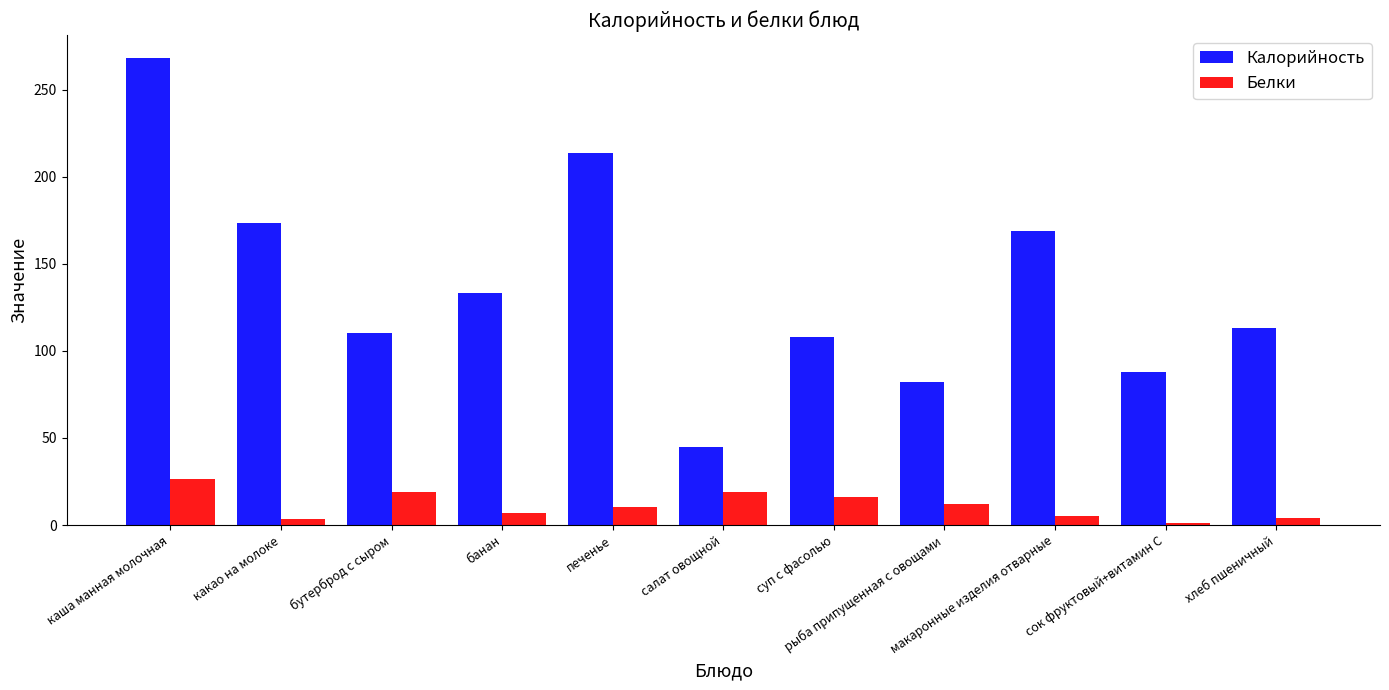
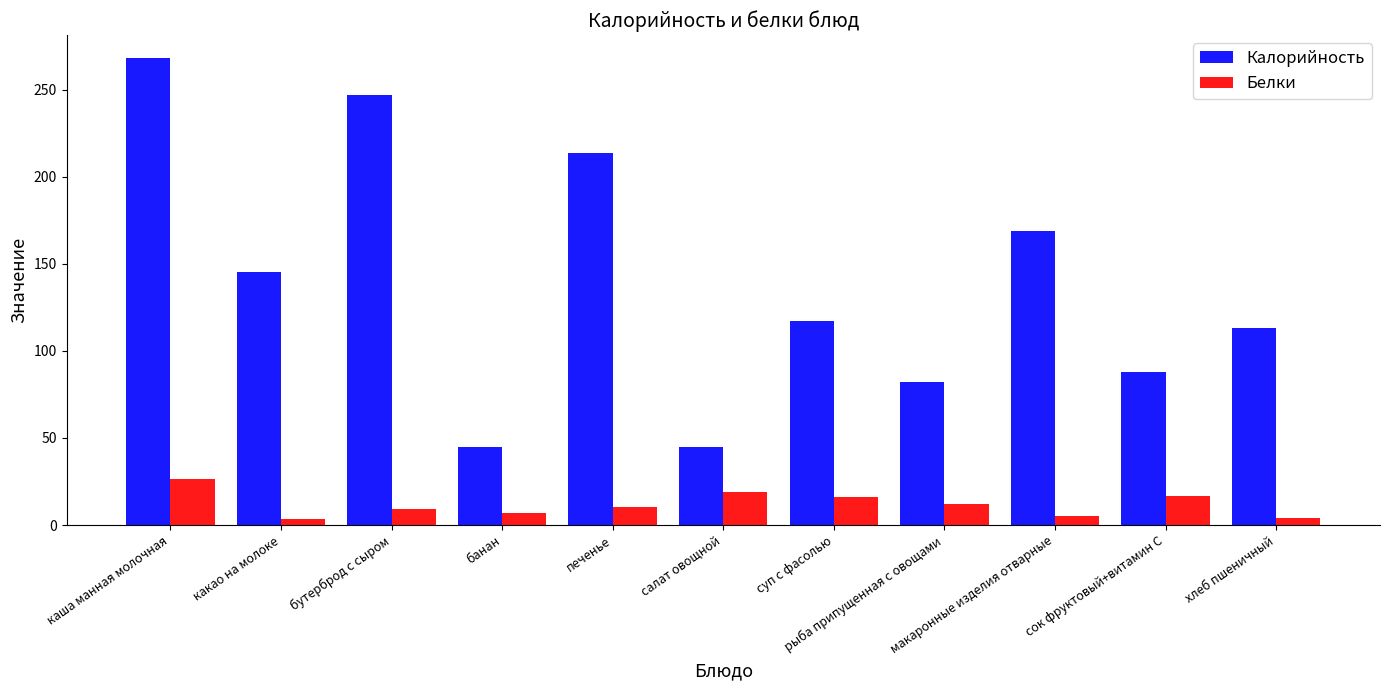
  {
    "Калорийность": {
      "каша манная молочная": 268,
-     "какао на молоке": 174,
-     "бутерброд с сыром": 110,
-     "банан": 133,
+     "какао на молоке": 145,
+     "бутерброд с сыром": 247,
+     "банан": 45,
      "печенье": 214,
      "салат овощной": 45,
-     "суп с фасолью": 108,
+     "суп с фасолью": 117,
      "рыба припущенная с овощами": 82,
      "макаронные изделия отварные": 169,
      "сок фруктовый+витамин С": 88,
      "хлеб пшеничный": 113
    },
    "Белки": {
      "каша манная молочная": 26,
      "какао на молоке": 4,
-     "бутерброд с сыром": 19,
+     "бутерброд с сыром": 9,
      "банан": 7,
      "печенье": 10,
      "салат овощной": 19,
      "суп с фасолью": 16,
      "рыба припущенная с овощами": 12,
      "макаронные изделия отварные": 5,
-     "сок фруктовый+витамин С": 1,
+     "сок фруктовый+витамин С": 17,
      "хлеб пшеничный": 4
    }
  }
